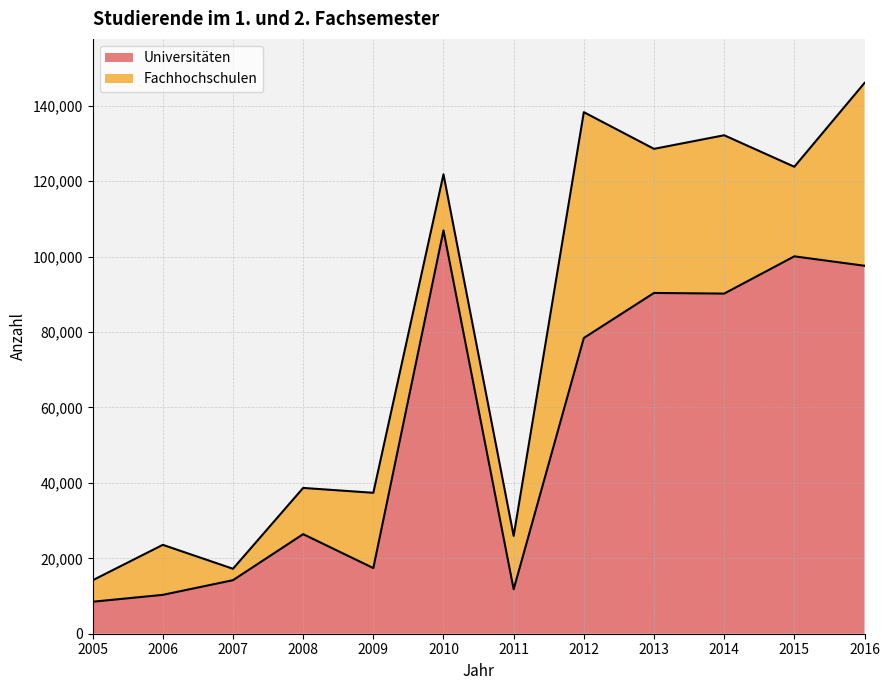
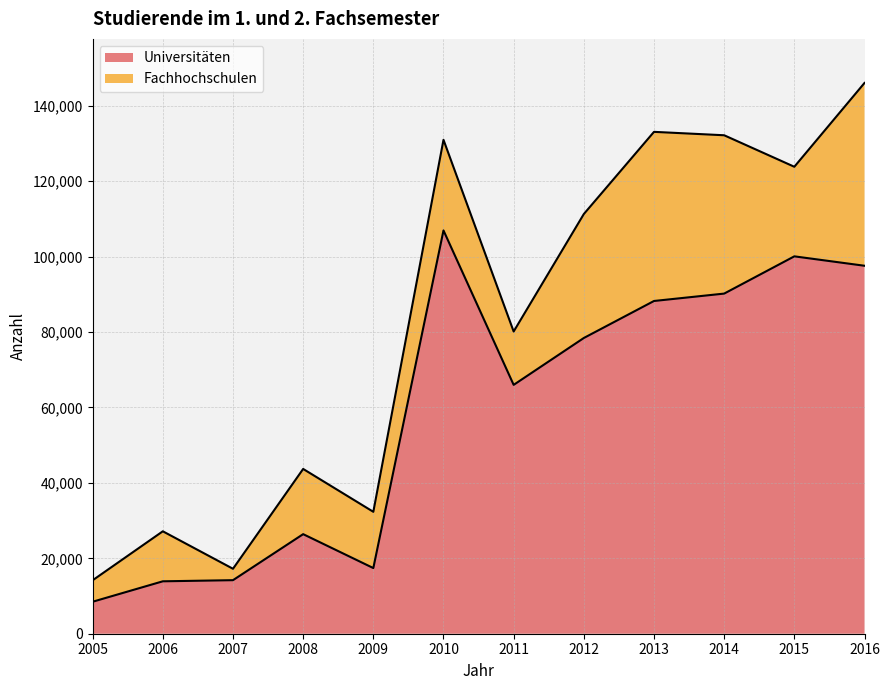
  {
    "Universitäten": {
      "2005": "8,000",
-     "2006": "10,000",
+     "2006": "14,000",
      "2007": "14,000",
      "2008": "26,000",
      "2009": "17,000",
      "2010": "107,000",
-     "2011": "12,000",
+     "2011": "66,000",
      "2012": "78,000",
-     "2013": "90,000",
+     "2013": "88,000",
      "2014": "90,000",
      "2015": "100,000",
      "2016": "98,000"
    },
    "Fachhochschulen": {
      "2005": "6,000",
      "2006": "13,000",
      "2007": "3,000",
-     "2008": "12,000",
-     "2009": "20,000",
-     "2010": "15,000",
+     "2008": "17,000",
+     "2009": "15,000",
+     "2010": "24,000",
      "2011": "14,000",
-     "2012": "60,000",
-     "2013": "38,000",
+     "2012": "33,000",
+     "2013": "45,000",
      "2014": "42,000",
      "2015": "24,000",
      "2016": "48,000"
    }
  }
